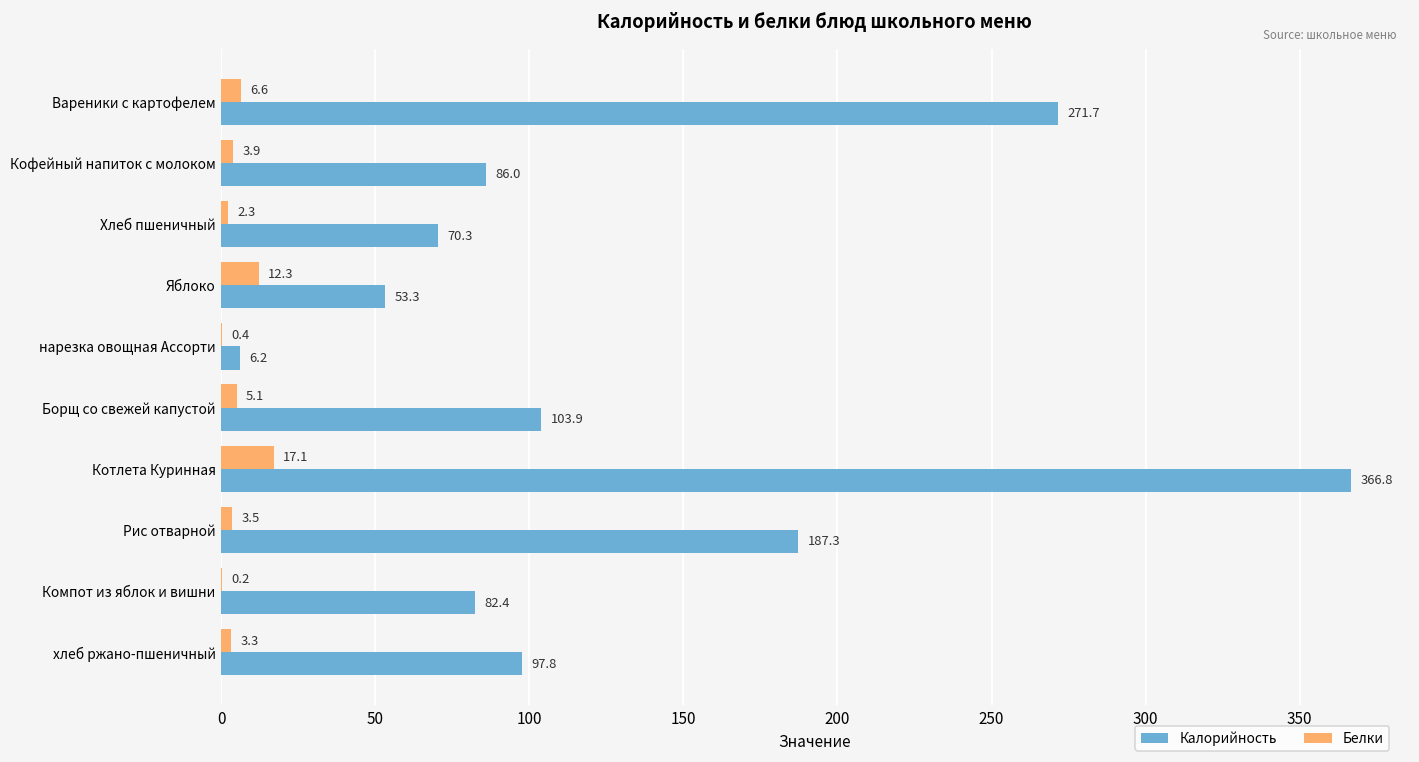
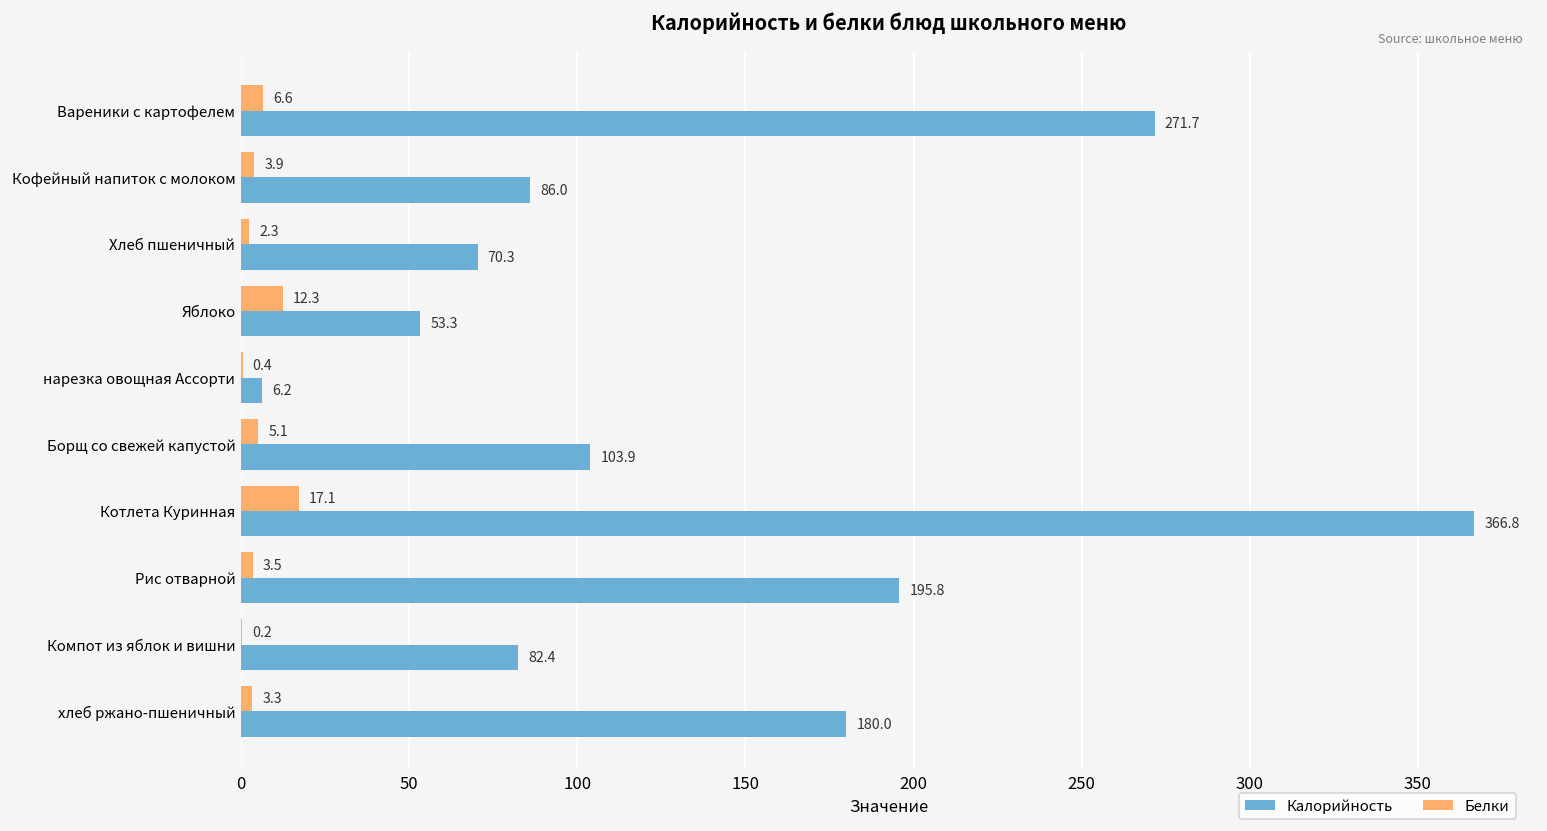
  {
    "Калорийность": {
      "Вареники с картофелем": 271.7,
      "Кофейный напиток с молоком": 86.0,
      "Хлеб пшеничный": 70.3,
      "Яблоко": 53.3,
      "нарезка овощная Ассорти": 6.2,
      "Борщ со свежей капустой": 103.9,
      "Котлета Куринная": 366.8,
-     "Рис отварной": 187.3,
+     "Рис отварной": 195.8,
      "Компот из яблок и вишни": 82.4,
-     "хлеб ржано-пшеничный": 97.8
+     "хлеб ржано-пшеничный": 180.0
    },
    "Белки": {
      "Вареники с картофелем": 6.6,
      "Кофейный напиток с молоком": 3.9,
      "Хлеб пшеничный": 2.3,
      "Яблоко": 12.3,
      "нарезка овощная Ассорти": 0.4,
      "Борщ со свежей капустой": 5.1,
      "Котлета Куринная": 17.1,
      "Рис отварной": 3.5,
      "Компот из яблок и вишни": 0.2,
      "хлеб ржано-пшеничный": 3.3
    }
  }
